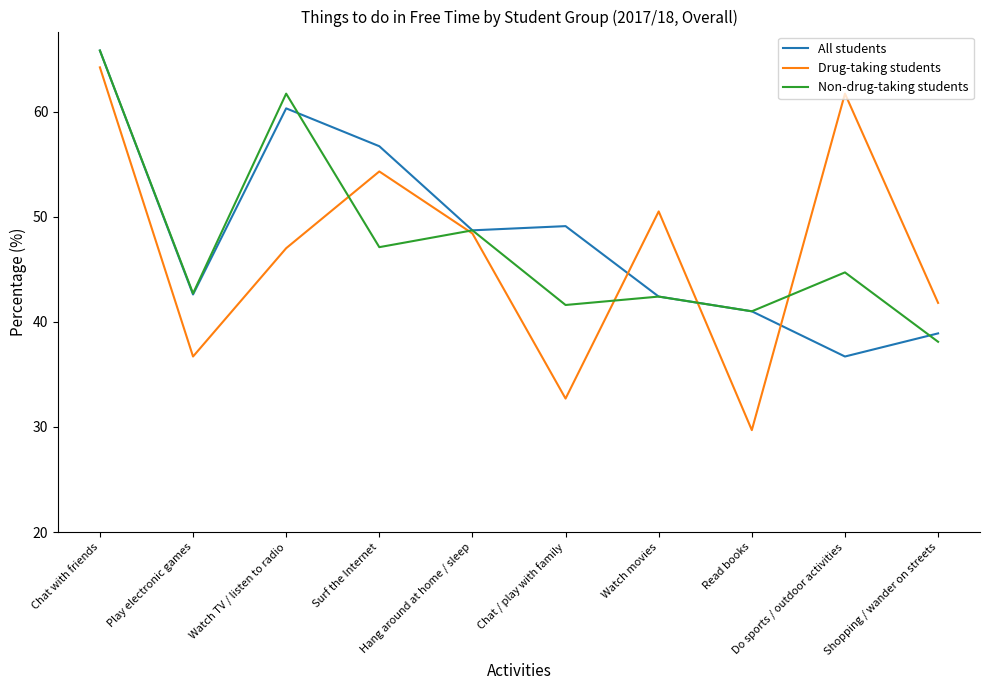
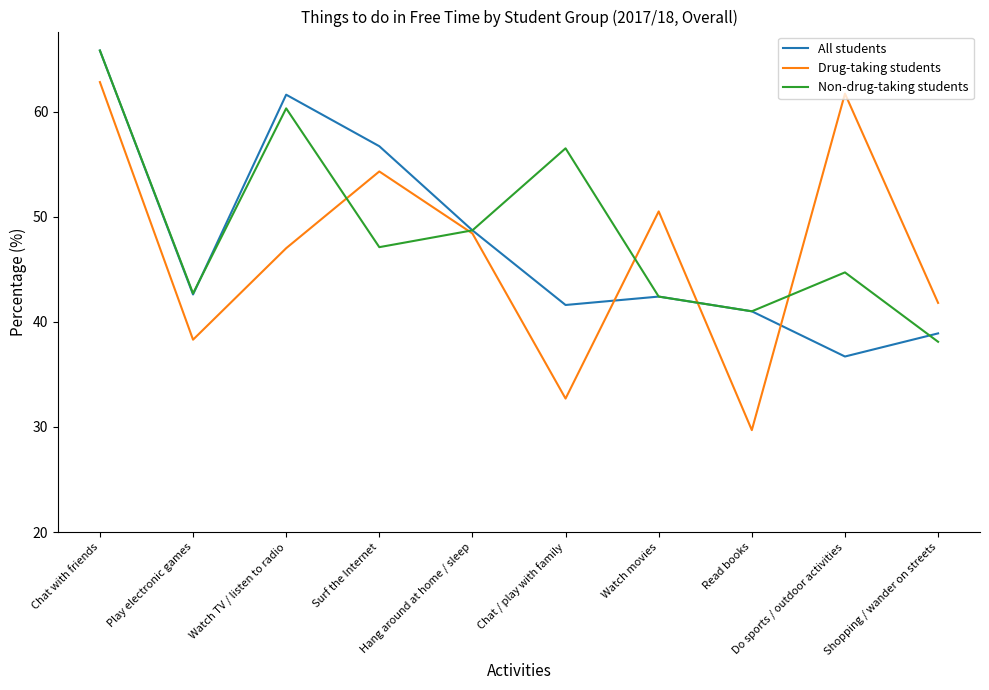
  {
    "All students": {
-     "Watch TV / listen to radio": 60.3,
+     "Watch TV / listen to radio": 61.6,
      "Surf the Internet": 56.7,
-     "Chat / play with family": 49.1,
+     "Chat / play with family": 41.6,
      "Do sports / outdoor activities": 36.7,
      "Shopping / wander on streets": 38.9
    },
    "Drug-taking students": {
-     "Chat with friends": 64.2,
-     "Play electronic games": 36.7,
+     "Chat with friends": 62.8,
+     "Play electronic games": 38.3,
      "Watch TV / listen to radio": 47.0,
      "Surf the Internet": 54.3,
      "Hang around at home / sleep": 48.4,
      "Chat / play with family": 32.7,
      "Watch movies": 50.5,
      "Read books": 29.7,
      "Shopping / wander on streets": 41.8
    },
    "Non-drug-taking students": {
-     "Watch TV / listen to radio": 61.7,
+     "Watch TV / listen to radio": 60.3,
      "Surf the Internet": 47.1,
-     "Chat / play with family": 41.6,
+     "Chat / play with family": 56.5,
      "Do sports / outdoor activities": 44.7,
      "Shopping / wander on streets": 38.1
    }
  }
